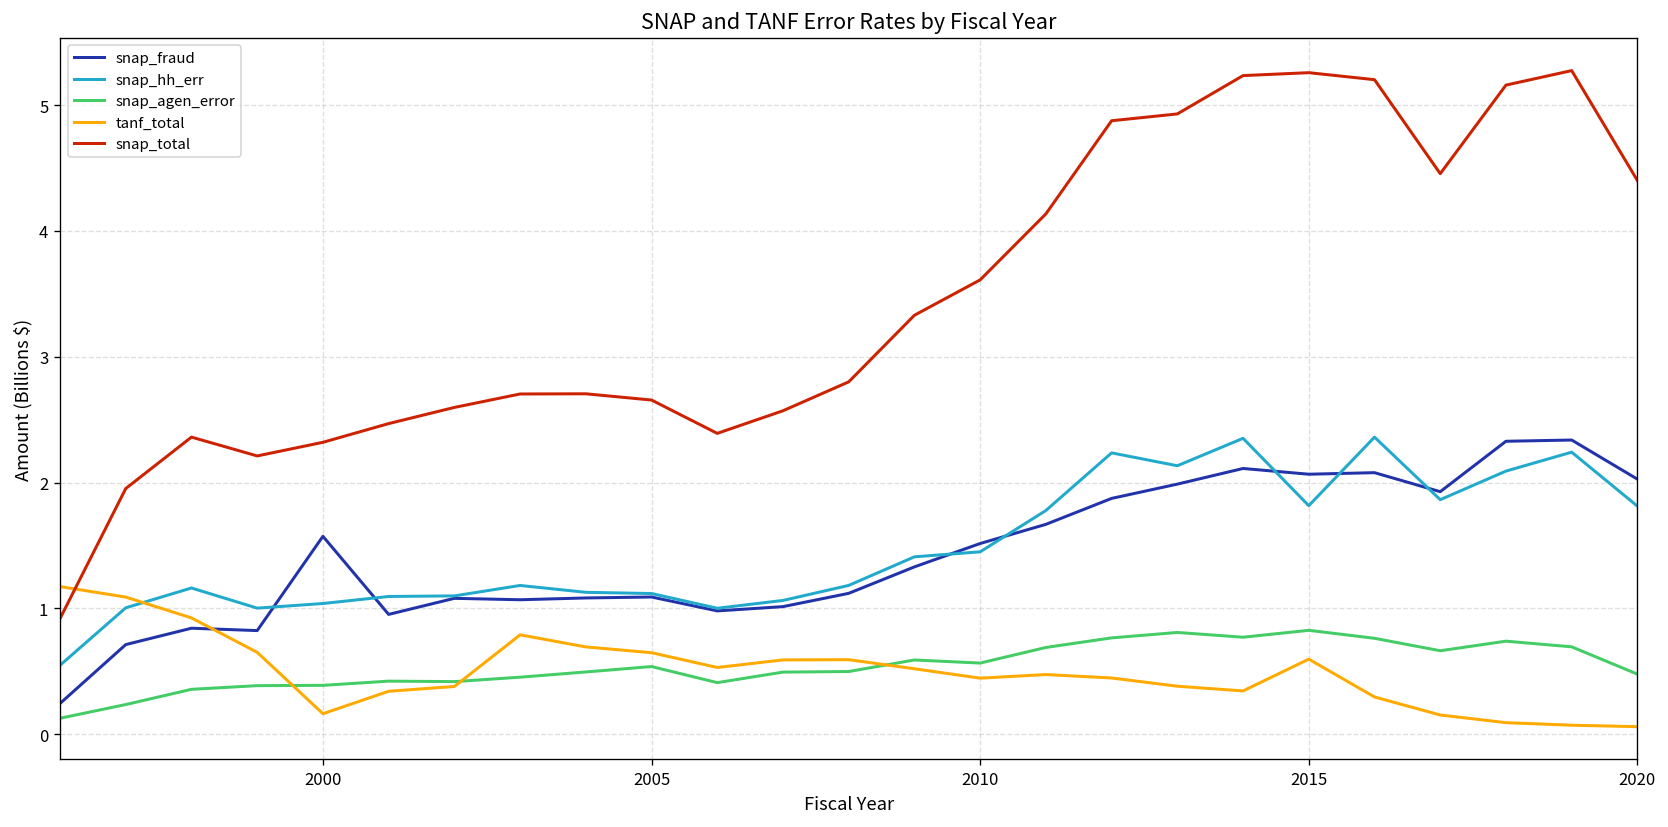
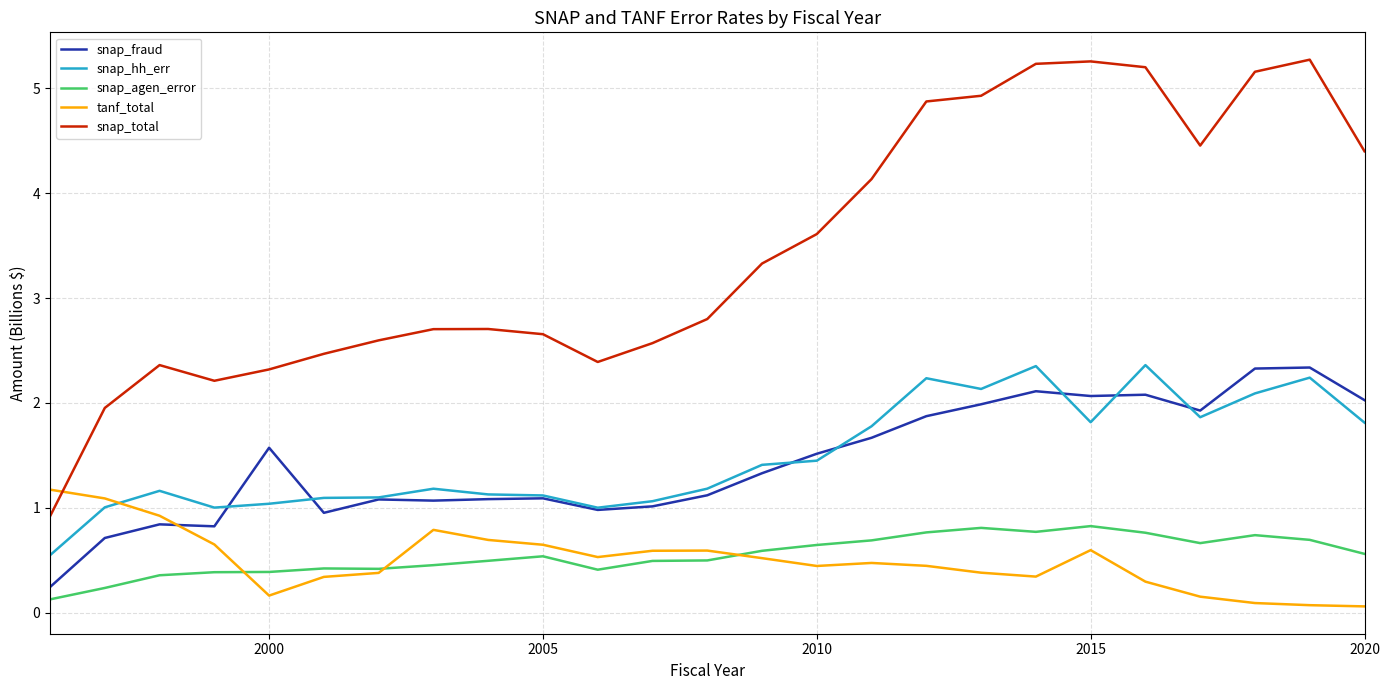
  {
    "snap_fraud": {
      "2000": 1.57,
      "2005": 1.09,
      "2010": 1.52,
      "2015": 2.07,
      "2020": 2.03
    },
    "snap_hh_err": {
      "2000": 1.04,
      "2005": 1.12,
      "2010": 1.45,
      "2015": 1.82,
      "2020": 1.81
    },
    "snap_agen_error": {
      "2000": 0.39,
      "2005": 0.54,
-     "2010": 0.57,
+     "2010": 0.65,
      "2015": 0.83,
-     "2020": 0.48
+     "2020": 0.56
    },
    "tanf_total": {
      "2000": 0.16,
      "2005": 0.65,
      "2010": 0.45,
      "2015": 0.60,
      "2020": 0.06
    },
    "snap_total": {
      "2000": 2.32,
      "2005": 2.66,
      "2010": 3.61,
      "2015": 5.26,
      "2020": 4.40
    }
  }
